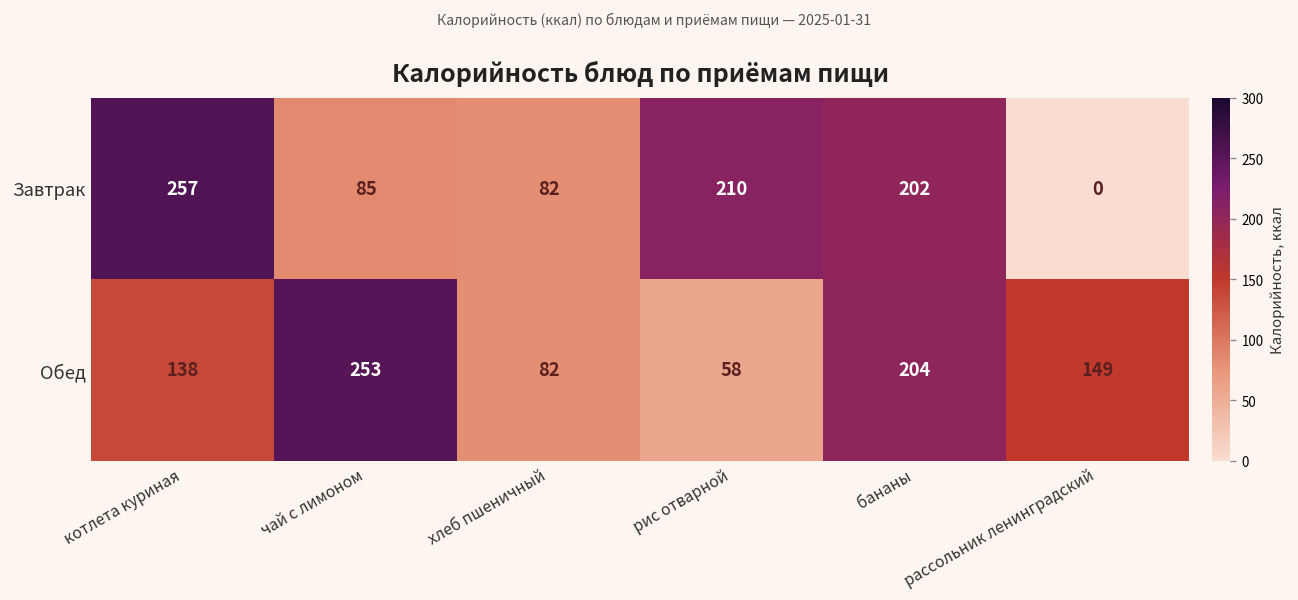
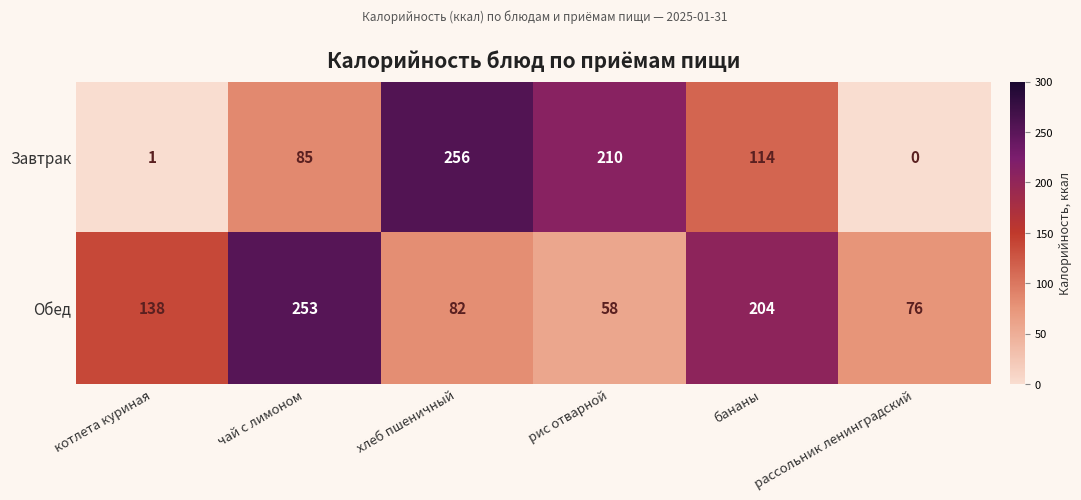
  {
    "Завтрак": {
-     "котлета куриная": 257,
+     "котлета куриная": 1,
      "чай с лимоном": 85,
-     "хлеб пшеничный": 82,
+     "хлеб пшеничный": 256,
      "рис отварной": 210,
-     "бананы": 202,
+     "бананы": 114,
      "рассольник ленинградский": 0
    },
    "Обед": {
      "котлета куриная": 138,
      "чай с лимоном": 253,
      "хлеб пшеничный": 82,
      "рис отварной": 58,
      "бананы": 204,
-     "рассольник ленинградский": 149
+     "рассольник ленинградский": 76
    }
  }
